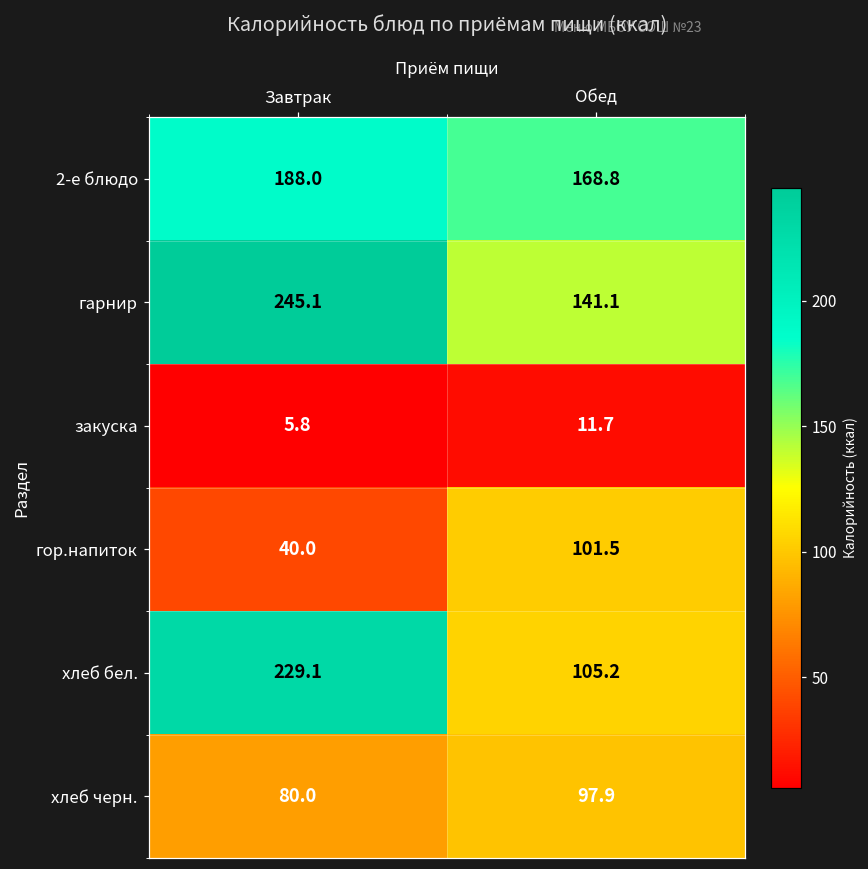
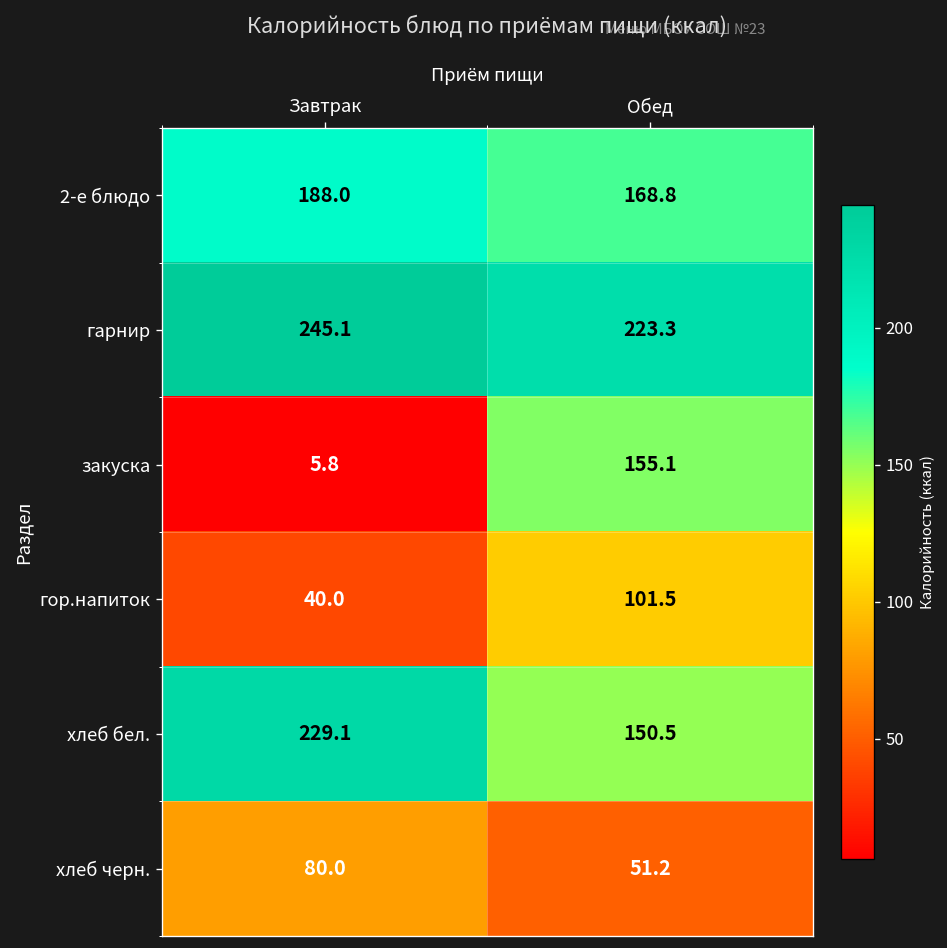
  {
    "2-е блюдо": {
      "Завтрак": 188.0,
      "Обед": 168.8
    },
    "гарнир": {
      "Завтрак": 245.1,
-     "Обед": 141.1
+     "Обед": 223.3
    },
    "закуска": {
      "Завтрак": 5.8,
-     "Обед": 11.7
+     "Обед": 155.1
    },
    "гор.напиток": {
      "Завтрак": 40.0,
      "Обед": 101.5
    },
    "хлеб бел.": {
      "Завтрак": 229.1,
-     "Обед": 105.2
+     "Обед": 150.5
    },
    "хлеб черн.": {
      "Завтрак": 80.0,
-     "Обед": 97.9
+     "Обед": 51.2
    }
  }
